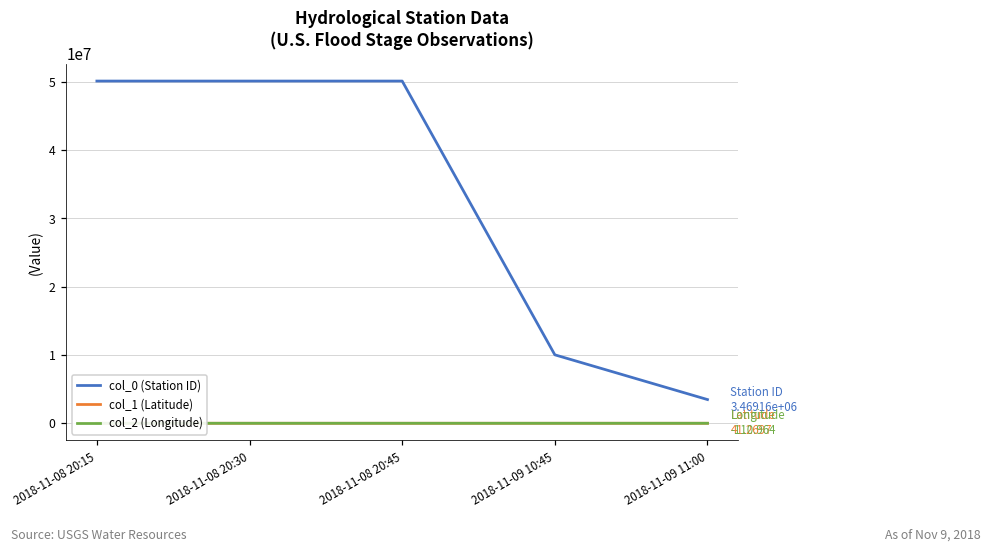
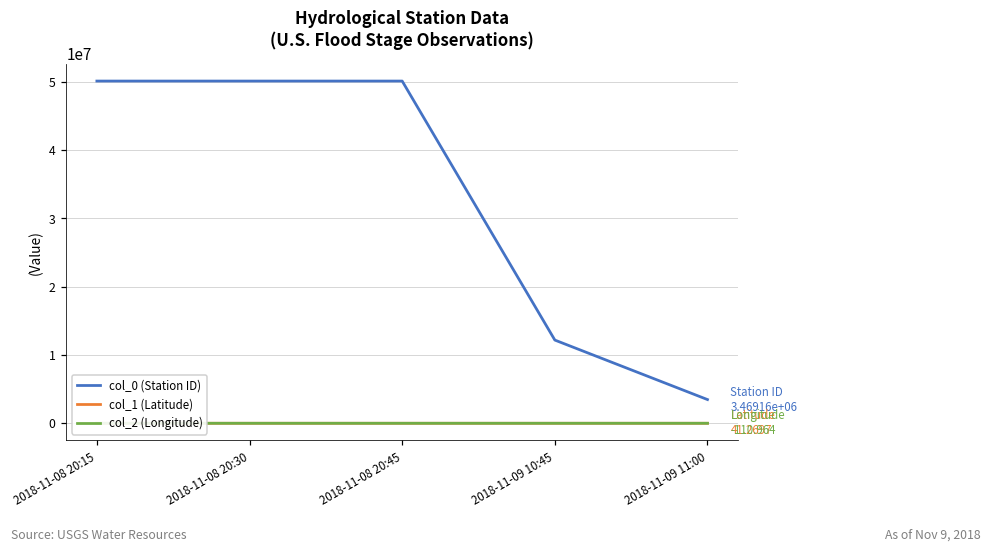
  {
    "col_0 (Station ID)": {
      "2018-11-08 20:15": 50000000,
      "2018-11-08 20:30": 50000000,
      "2018-11-08 20:45": 50000000,
-     "2018-11-09 10:45": 10000000
+     "2018-11-09 10:45": 12000000
    },
    "col_2 (Longitude)": {
      "2018-11-08 20:30": 0,
      "2018-11-08 20:45": 0,
      "2018-11-09 10:45": 0
    }
  }
